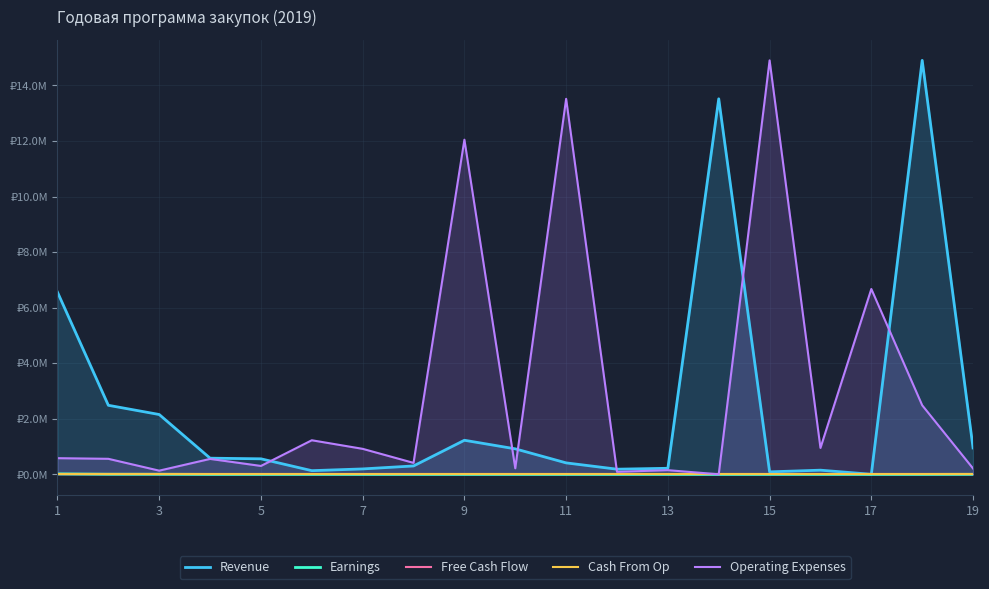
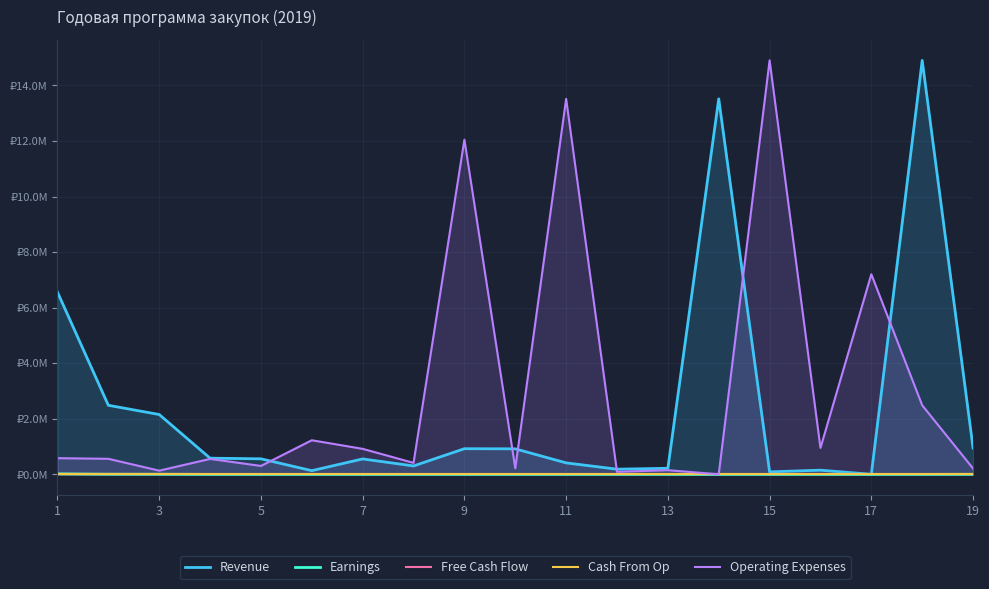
  {
    "Revenue": {
      "1": "₽6600000",
      "3": "₽2200000",
      "5": "₽600000",
-     "7": "₽200000",
-     "9": "₽1200000",
+     "7": "₽600000",
+     "9": "₽900000",
      "11": "₽400000",
      "19": "₽1000000"
    },
    "Operating Expenses": {
      "1": "₽600000",
      "3": "₽100000",
      "5": "₽300000",
      "7": "₽900000",
      "9": "₽12000000",
      "11": "₽13500000",
      "15": "₽14900000",
-     "17": "₽6700000",
+     "17": "₽7200000",
      "19": "₽200000"
    }
  }
